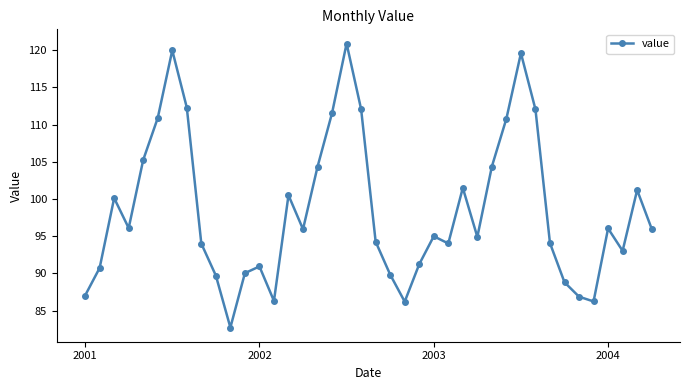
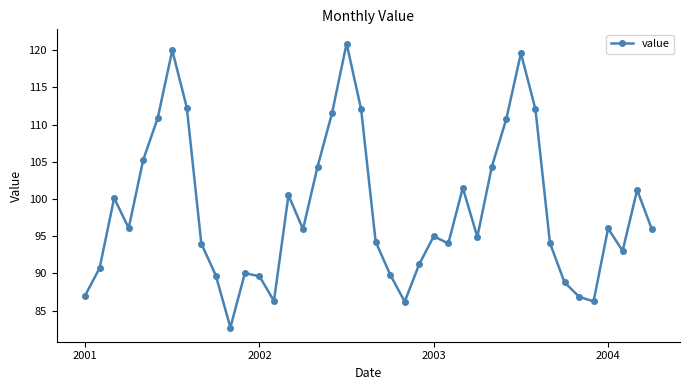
  {
    "2001": 87,
-   "2002": 91,
+   "2002": 90,
    "2003": 95,
    "2004": 96
  }
